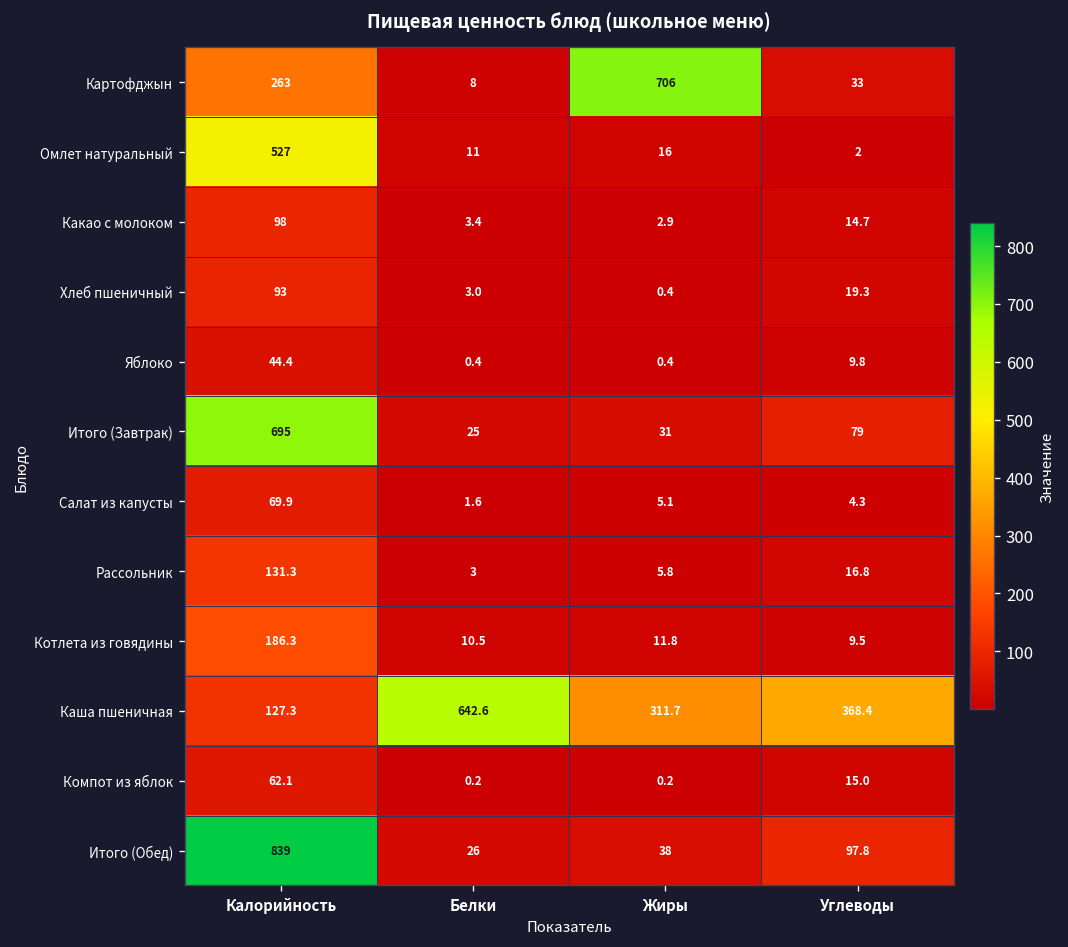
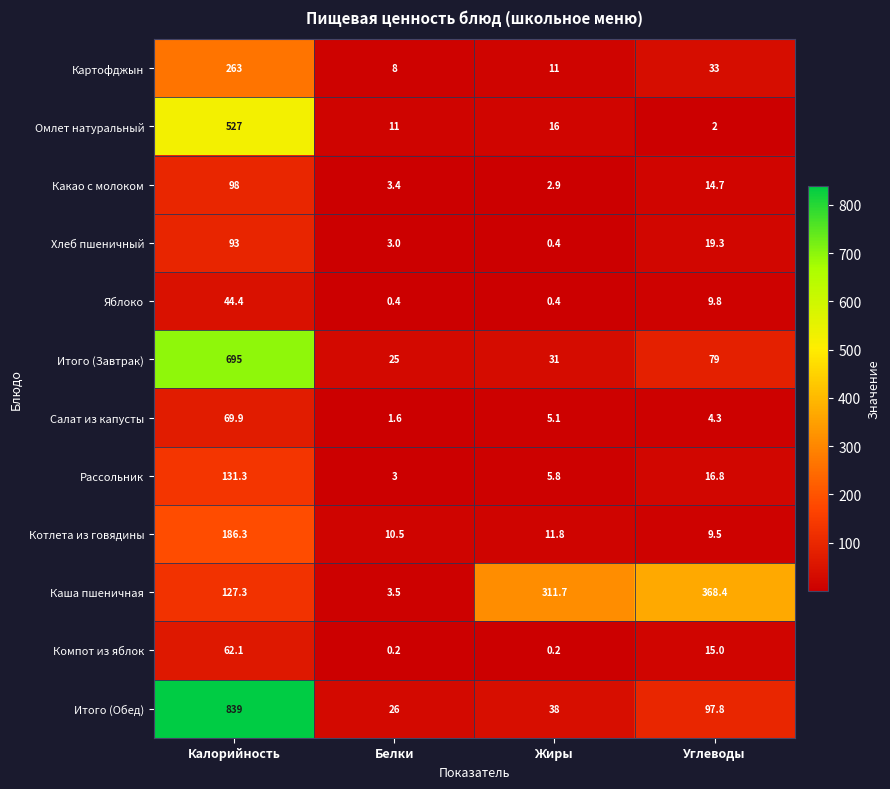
  {
    "Картофджын": {
      "Калорийность": 263,
      "Белки": 8,
-     "Жиры": 706,
+     "Жиры": 11,
      "Углеводы": 33
    },
    "Омлет натуральный": {
      "Калорийность": 527,
      "Белки": 11,
      "Жиры": 16,
      "Углеводы": 2
    },
    "Какао с молоком": {
      "Калорийность": 98,
      "Белки": 3.4,
      "Жиры": 2.9,
      "Углеводы": 14.7
    },
    "Хлеб пшеничный": {
      "Калорийность": 93,
      "Белки": 3.0,
      "Жиры": 0.4,
      "Углеводы": 19.3
    },
    "Яблоко": {
      "Калорийность": 44.4,
      "Белки": 0.4,
      "Жиры": 0.4,
      "Углеводы": 9.8
    },
    "Итого (Завтрак)": {
      "Калорийность": 695,
      "Белки": 25,
      "Жиры": 31,
      "Углеводы": 79
    },
    "Салат из капусты": {
      "Калорийность": 69.9,
      "Белки": 1.6,
      "Жиры": 5.1,
      "Углеводы": 4.3
    },
    "Рассольник": {
      "Калорийность": 131.3,
      "Белки": 3,
      "Жиры": 5.8,
      "Углеводы": 16.8
    },
    "Котлета из говядины": {
      "Калорийность": 186.3,
      "Белки": 10.5,
      "Жиры": 11.8,
      "Углеводы": 9.5
    },
    "Каша пшеничная": {
      "Калорийность": 127.3,
-     "Белки": 642.6,
+     "Белки": 3.5,
      "Жиры": 311.7,
      "Углеводы": 368.4
    },
    "Компот из яблок": {
      "Калорийность": 62.1,
      "Белки": 0.2,
      "Жиры": 0.2,
      "Углеводы": 15.0
    },
    "Итого (Обед)": {
      "Калорийность": 839,
      "Белки": 26,
      "Жиры": 38,
      "Углеводы": 97.8
    }
  }
